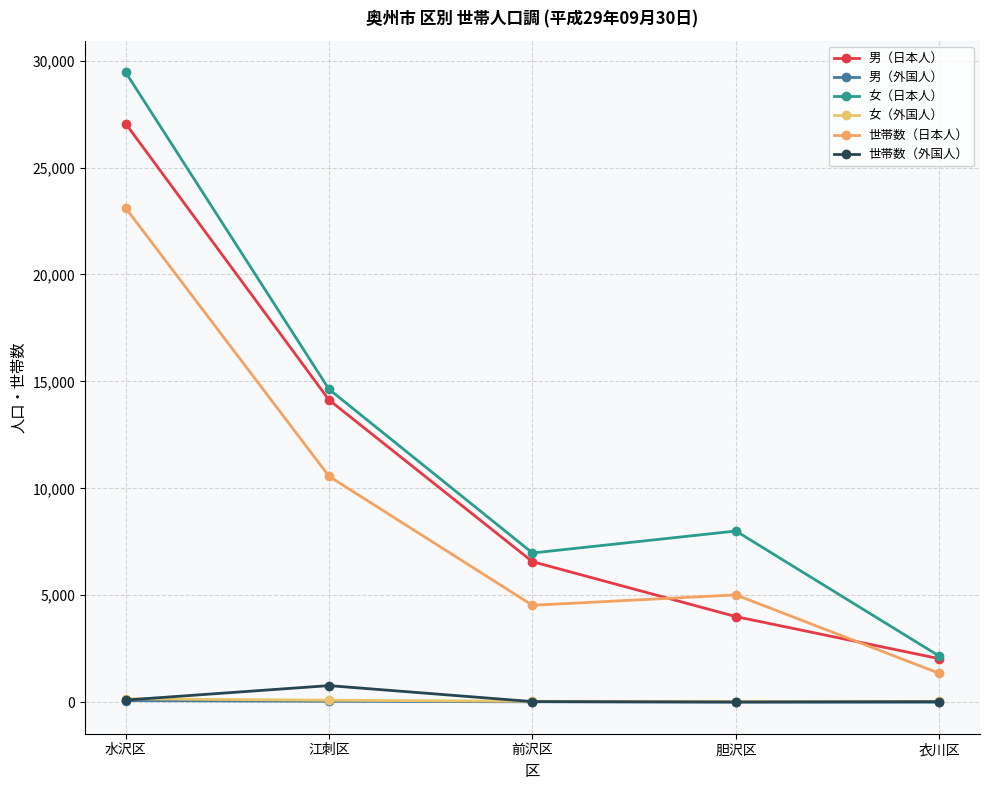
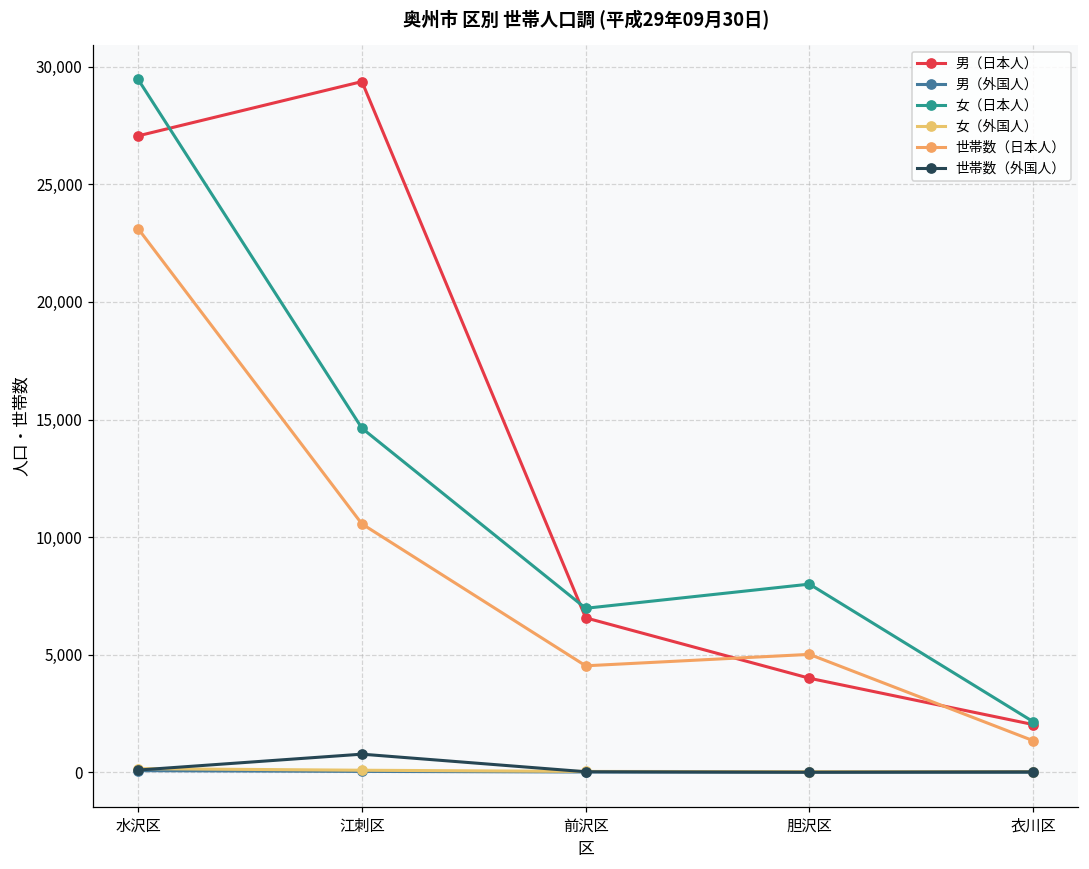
  {
    "男（日本人）": {
      "水沢区": "27,100",
-     "江刺区": "14,100",
+     "江刺区": "29,400",
      "前沢区": "6,600",
      "胆沢区": "4,000",
      "衣川区": "2,000"
    },
    "世帯数（外国人）": {
      "江刺区": "800"
    }
  }
